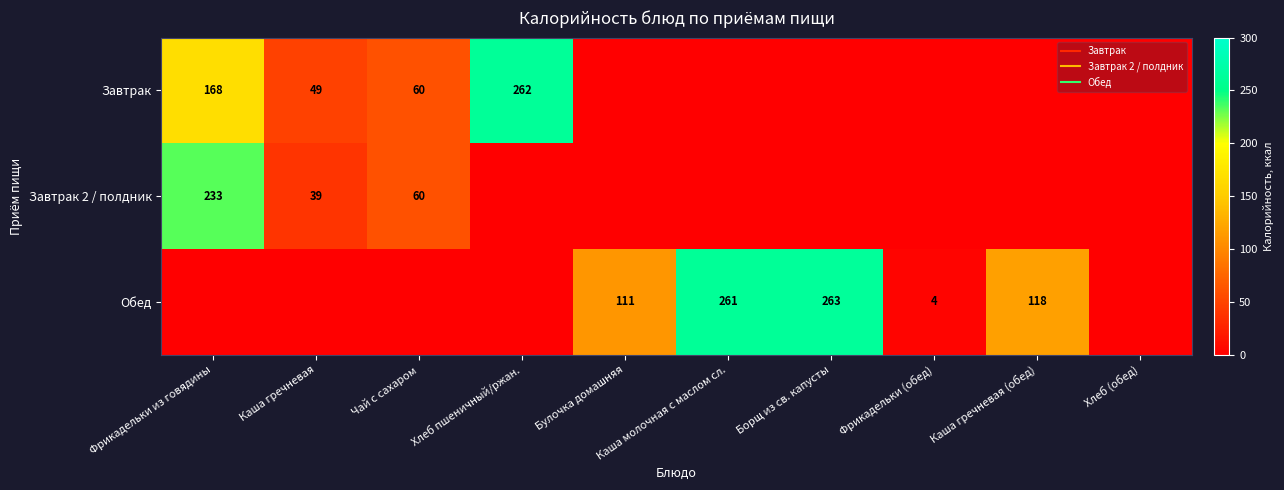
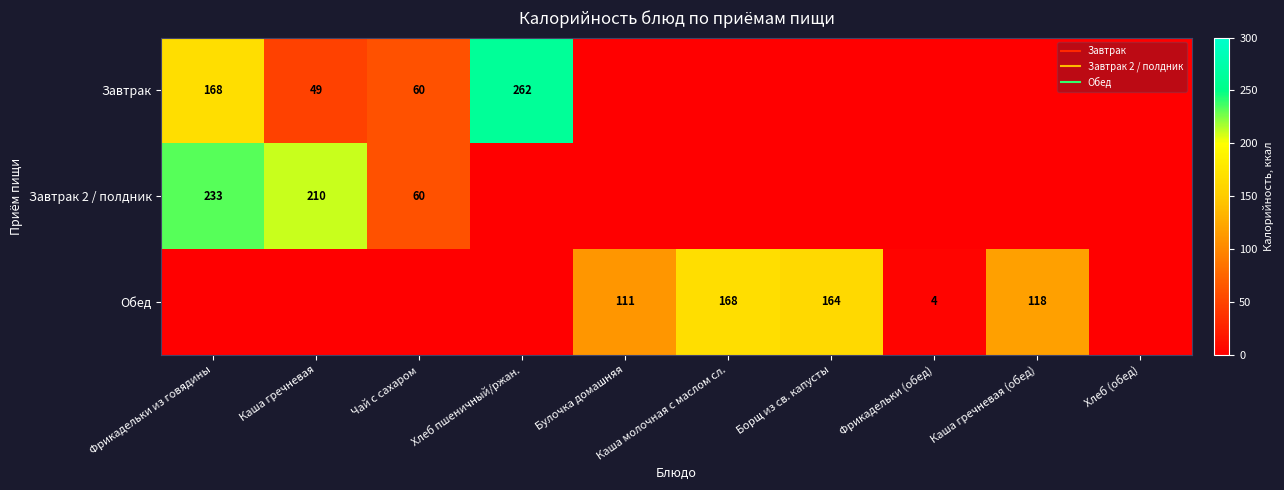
  {
    "Завтрак": {
      "Фрикадельки из говядины": 168,
      "Каша гречневая": 49,
      "Чай с сахаром": 60,
      "Хлеб пшеничный/ржан.": 262
    },
    "Завтрак 2 / полдник": {
      "Фрикадельки из говядины": 233,
-     "Каша гречневая": 39,
+     "Каша гречневая": 210,
      "Чай с сахаром": 60
    },
    "Обед": {
      "Булочка домашняя": 111,
-     "Каша молочная с маслом сл.": 261,
-     "Борщ из св. капусты": 263,
+     "Каша молочная с маслом сл.": 168,
+     "Борщ из св. капусты": 164,
      "Фрикадельки (обед)": 4,
      "Каша гречневая (обед)": 118
    }
  }
